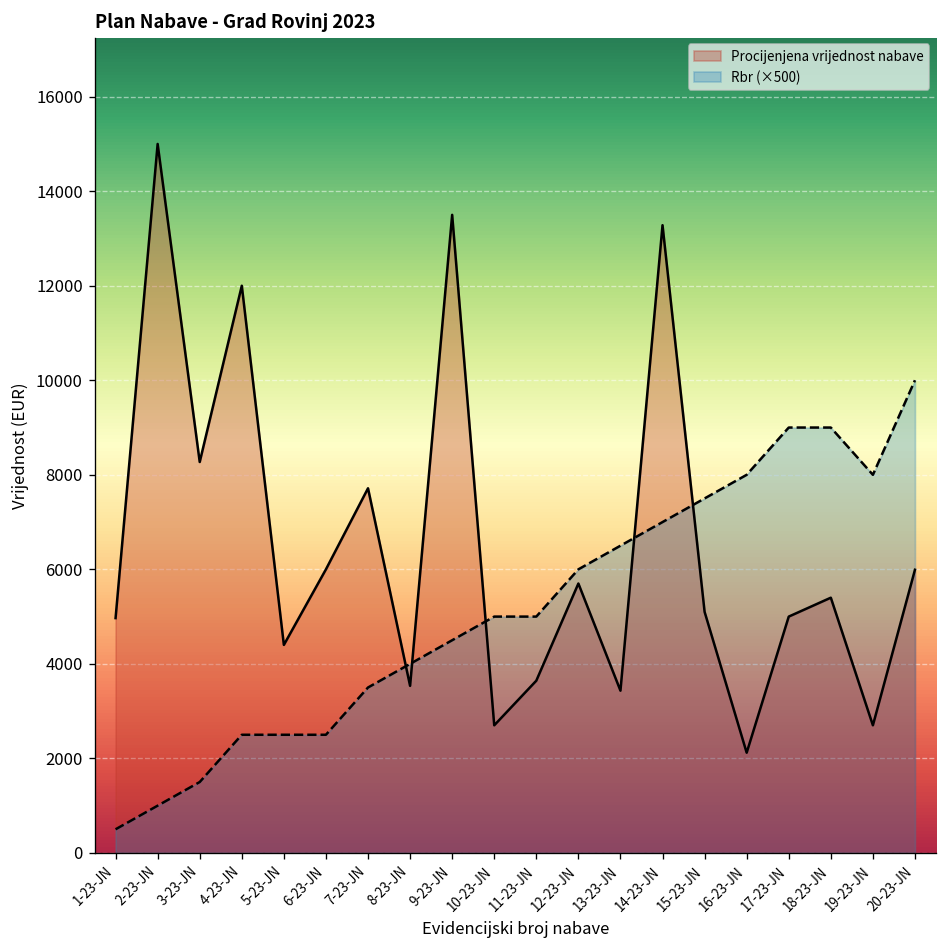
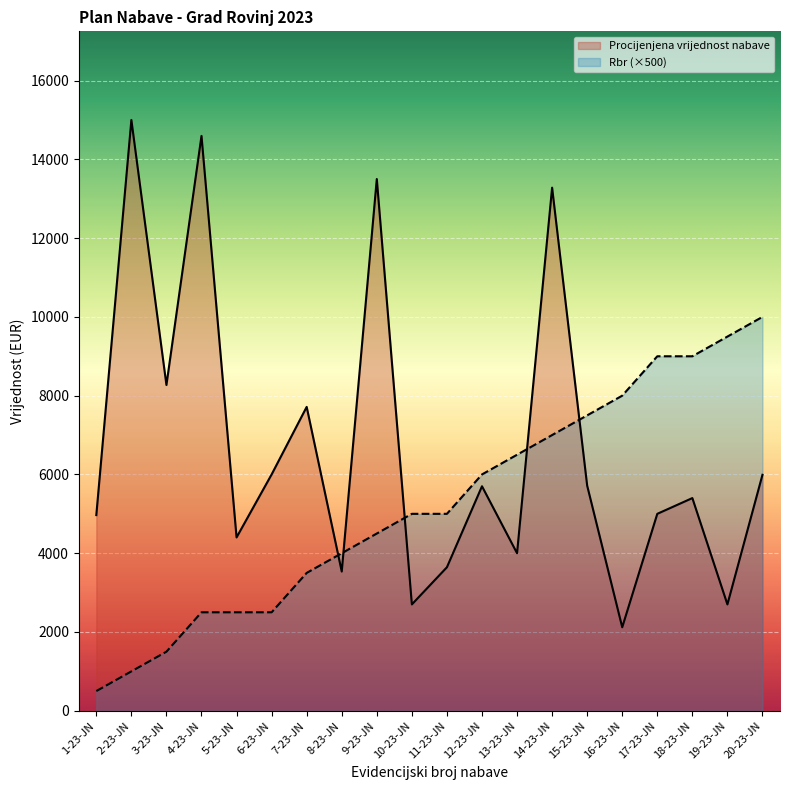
  {
    "Procijenjena vrijednost nabave": {
      "1-23-JN": 5000,
      "2-23-JN": 15000,
      "3-23-JN": 8300,
-     "4-23-JN": 12000,
+     "4-23-JN": 14600,
      "5-23-JN": 4400,
      "6-23-JN": 6000,
      "7-23-JN": 7700,
      "8-23-JN": 3500,
      "9-23-JN": 13500,
      "10-23-JN": 2700,
      "11-23-JN": 3600,
      "12-23-JN": 5700,
-     "13-23-JN": 3400,
+     "13-23-JN": 4000,
      "14-23-JN": 13300,
-     "15-23-JN": 5100,
+     "15-23-JN": 5700,
      "16-23-JN": 2100,
      "17-23-JN": 5000,
      "18-23-JN": 5400,
      "19-23-JN": 2700,
      "20-23-JN": 6000
    },
    "Rbr (×500)": {
      "1-23-JN": 500,
      "2-23-JN": 1000,
      "3-23-JN": 1500,
      "4-23-JN": 2500,
      "5-23-JN": 2500,
      "6-23-JN": 2500,
      "7-23-JN": 3500,
      "8-23-JN": 4000,
      "9-23-JN": 4500,
      "10-23-JN": 5000,
      "11-23-JN": 5000,
      "12-23-JN": 6000,
      "13-23-JN": 6500,
      "14-23-JN": 7000,
      "15-23-JN": 7500,
      "16-23-JN": 8000,
      "17-23-JN": 9000,
      "18-23-JN": 9000,
-     "19-23-JN": 8000,
+     "19-23-JN": 9500,
      "20-23-JN": 10000
    }
  }
